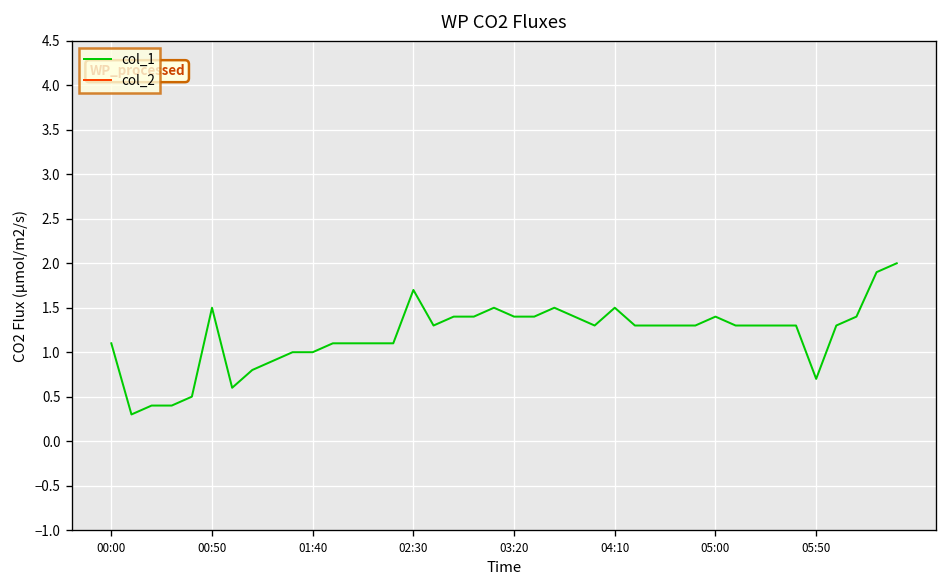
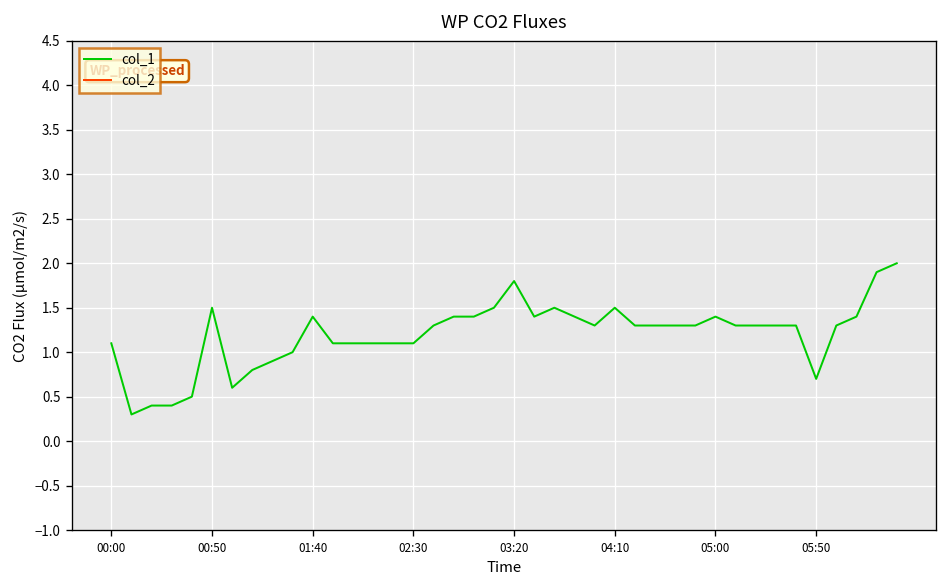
  {
    "col_1": {
      "00:00": 1.1,
      "00:50": 1.5,
-     "01:40": 1.0,
-     "02:30": 1.7,
-     "03:20": 1.4,
+     "01:40": 1.4,
+     "02:30": 1.1,
+     "03:20": 1.8,
      "04:10": 1.5,
      "05:00": 1.4,
      "05:50": 0.7
    }
  }
